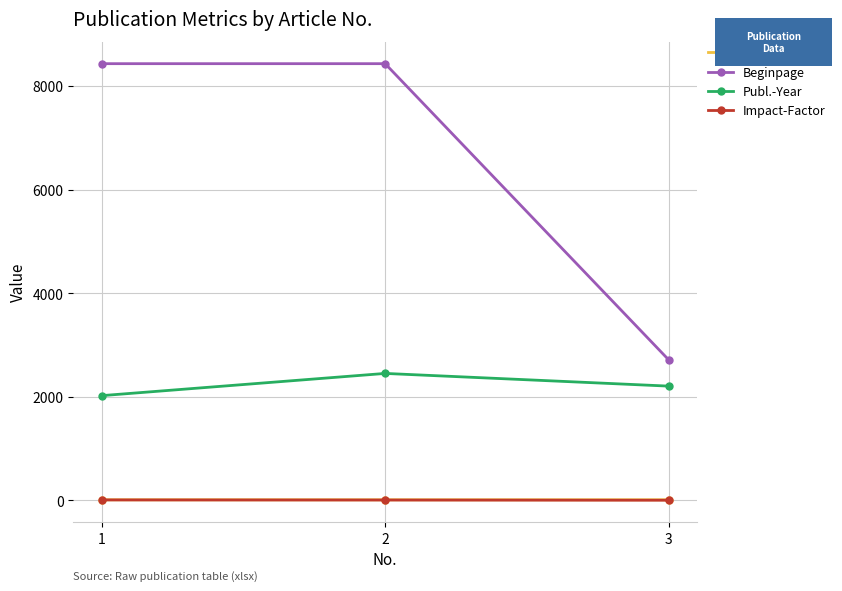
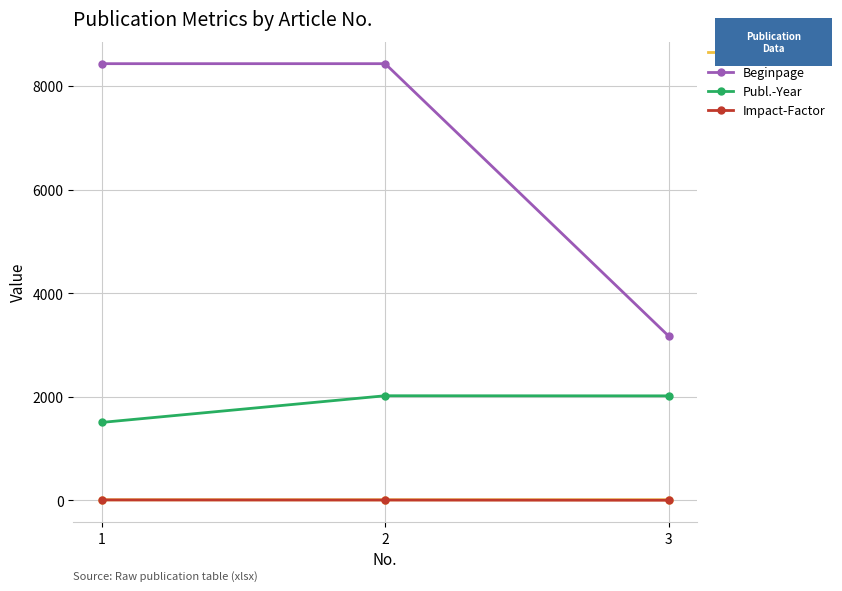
  {
    "Impact-Factor": {
      "1": 0,
      "2": 0,
      "3": 0
    },
    "Beginpage": {
      "1": 8400,
      "2": 8400,
-     "3": 2700
+     "3": 3200
    },
    "Publ.-Year": {
-     "1": 2000,
-     "2": 2500,
-     "3": 2200
+     "1": 1500,
+     "2": 2000,
+     "3": 2000
    }
  }
